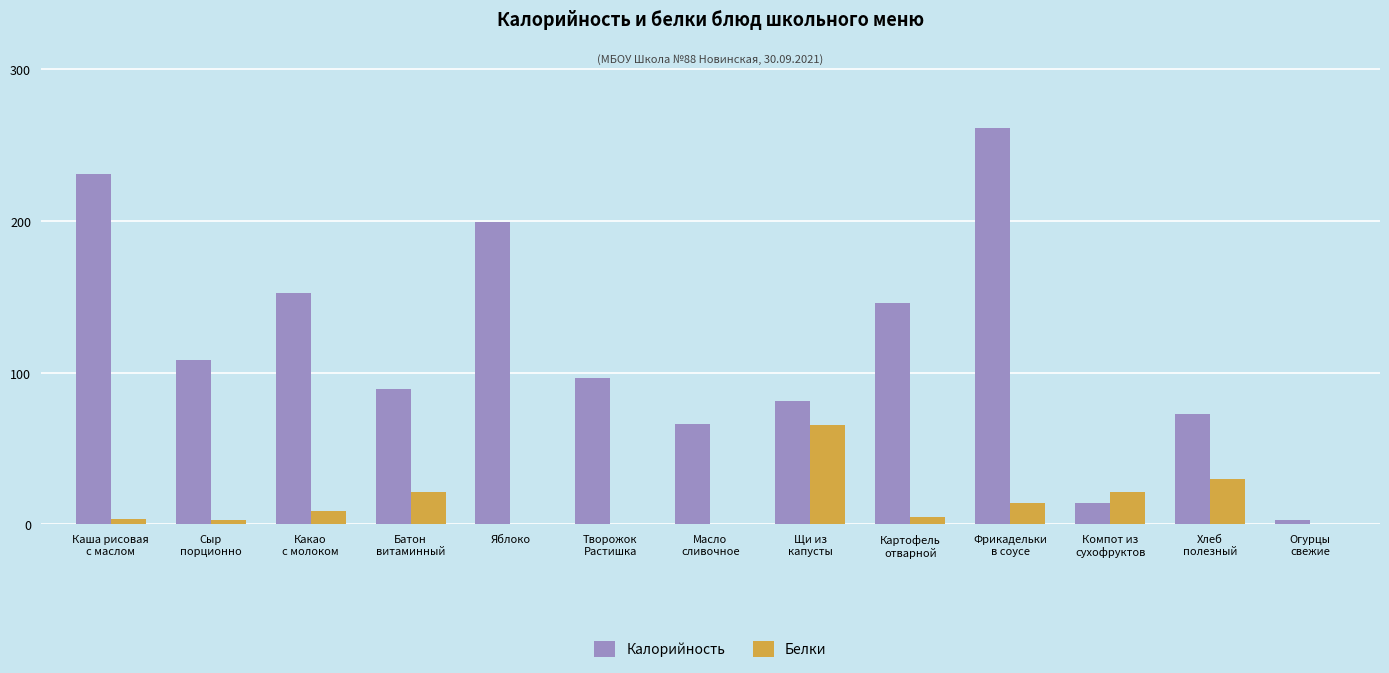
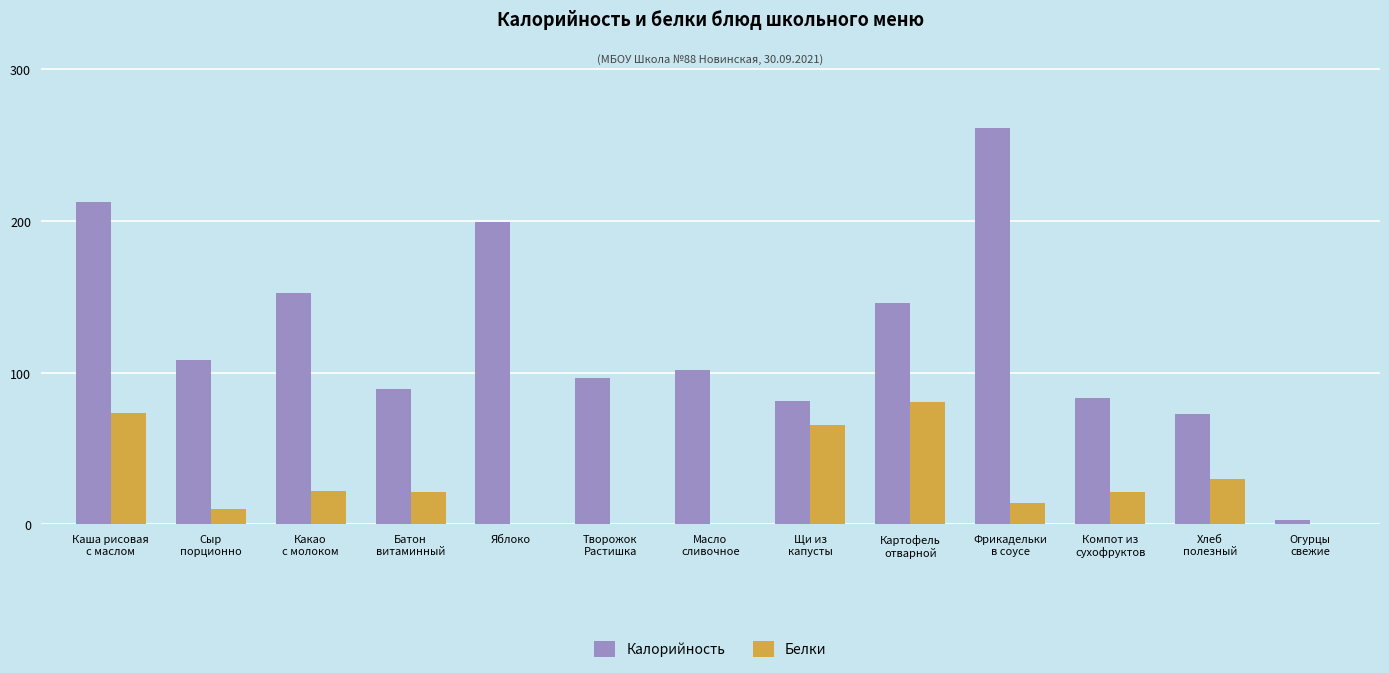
  {
    "Калорийность": {
-     "Каша рисовая с маслом": 231,
+     "Каша рисовая с маслом": 213,
      "Сыр порционно": 109,
      "Какао с молоком": 153,
      "Батон витаминный": 89,
      "Яблоко": 200,
      "Творожок Растишка": 97,
-     "Масло сливочное": 66,
+     "Масло сливочное": 102,
      "Щи из капусты": 81,
      "Картофель отварной": 146,
      "Фрикадельки в соусе": 261,
-     "Компот из сухофруктов": 14,
+     "Компот из сухофруктов": 83,
      "Хлеб полезный": 73,
      "Огурцы свежие": 3
    },
    "Белки": {
-     "Каша рисовая с маслом": 4,
-     "Сыр порционно": 3,
-     "Какао с молоком": 9,
+     "Каша рисовая с маслом": 74,
+     "Сыр порционно": 10,
+     "Какао с молоком": 22,
      "Батон витаминный": 21,
      "Щи из капусты": 65,
-     "Картофель отварной": 5,
+     "Картофель отварной": 81,
      "Фрикадельки в соусе": 14,
      "Компот из сухофруктов": 22,
      "Хлеб полезный": 30
    }
  }
